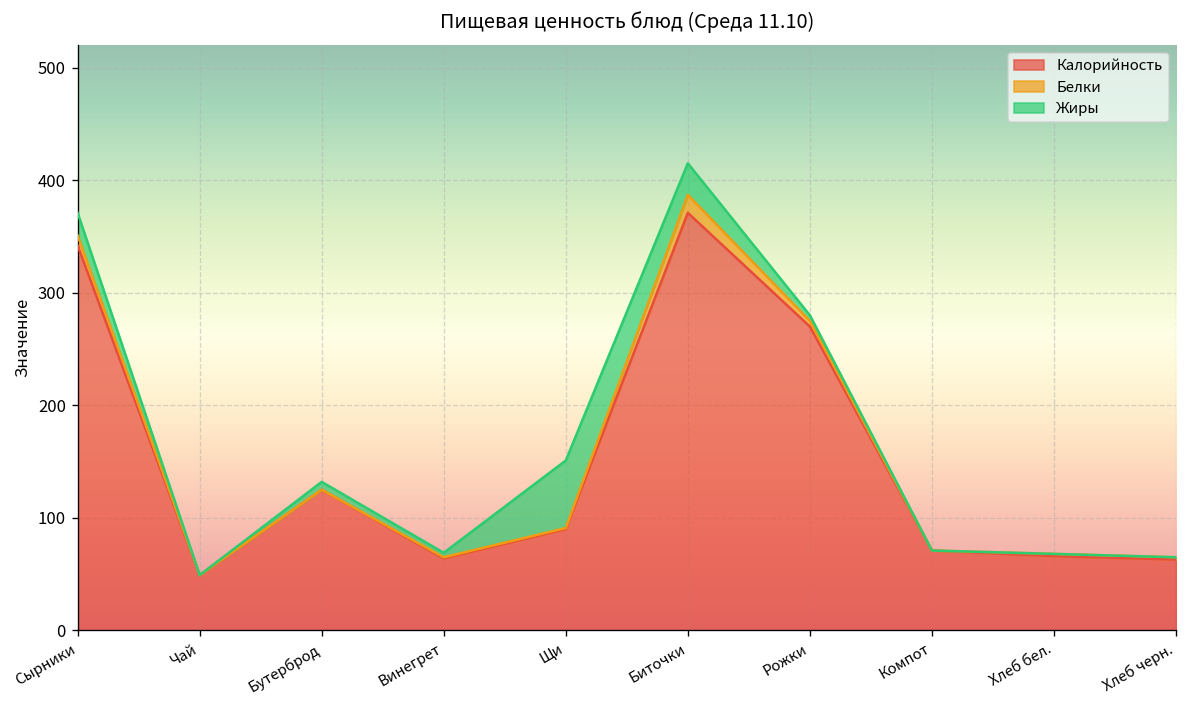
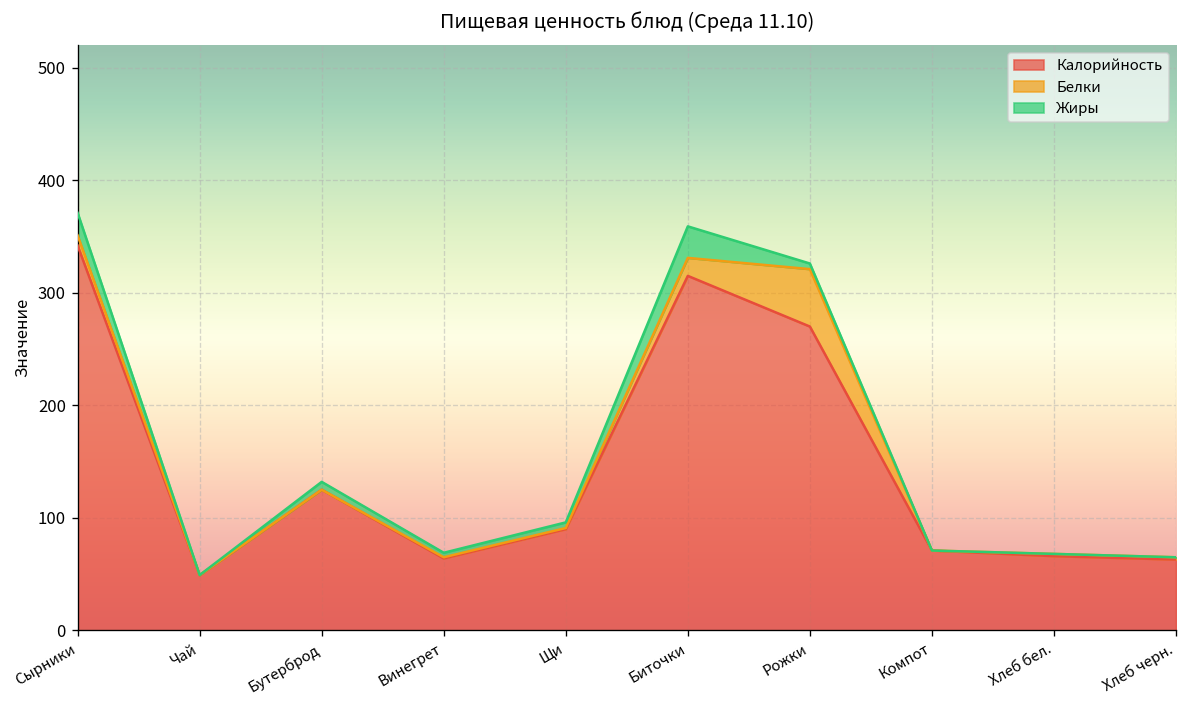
  {
    "Калорийность": {
      "Сырники": 340,
-     "Биточки": 370,
+     "Биточки": 320,
      "Рожки": 270
    },
    "Белки": {
      "Сырники": 10,
      "Биточки": 20,
-     "Рожки": 10
+     "Рожки": 50
    },
    "Жиры": {
      "Сырники": 20,
      "Бутерброд": 10,
      "Винегрет": 0,
-     "Щи": 60,
+     "Щи": 10,
      "Биточки": 30,
      "Рожки": 10
    }
  }
